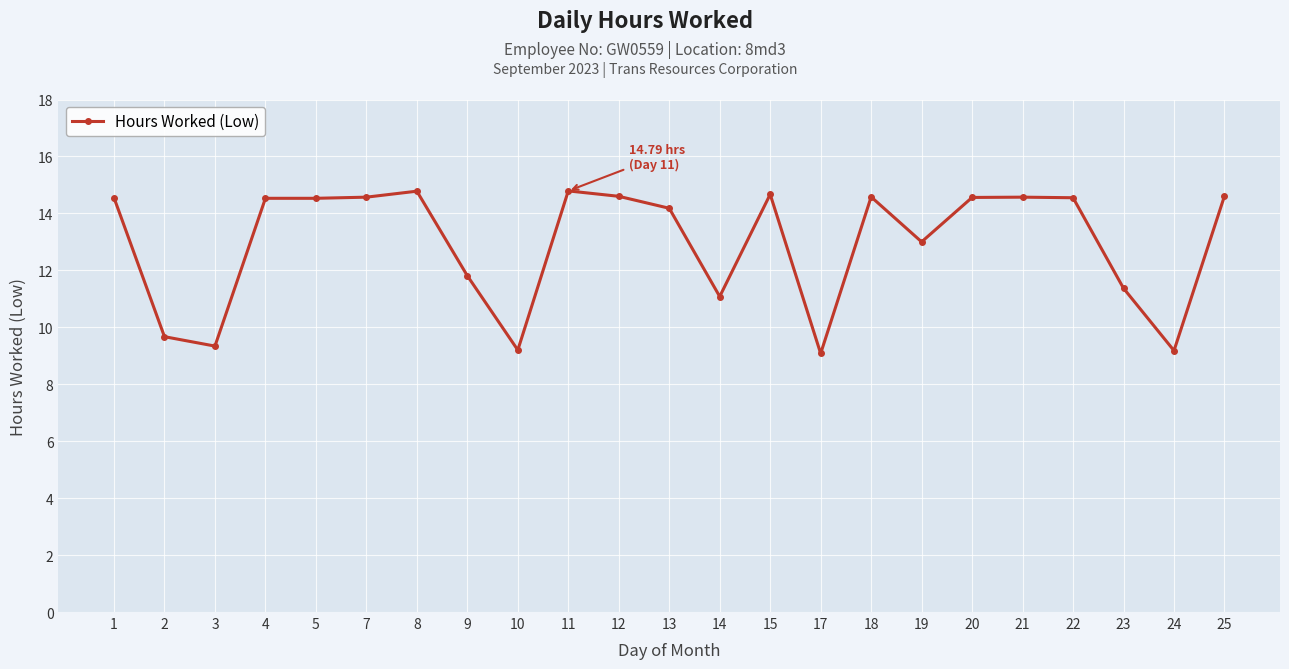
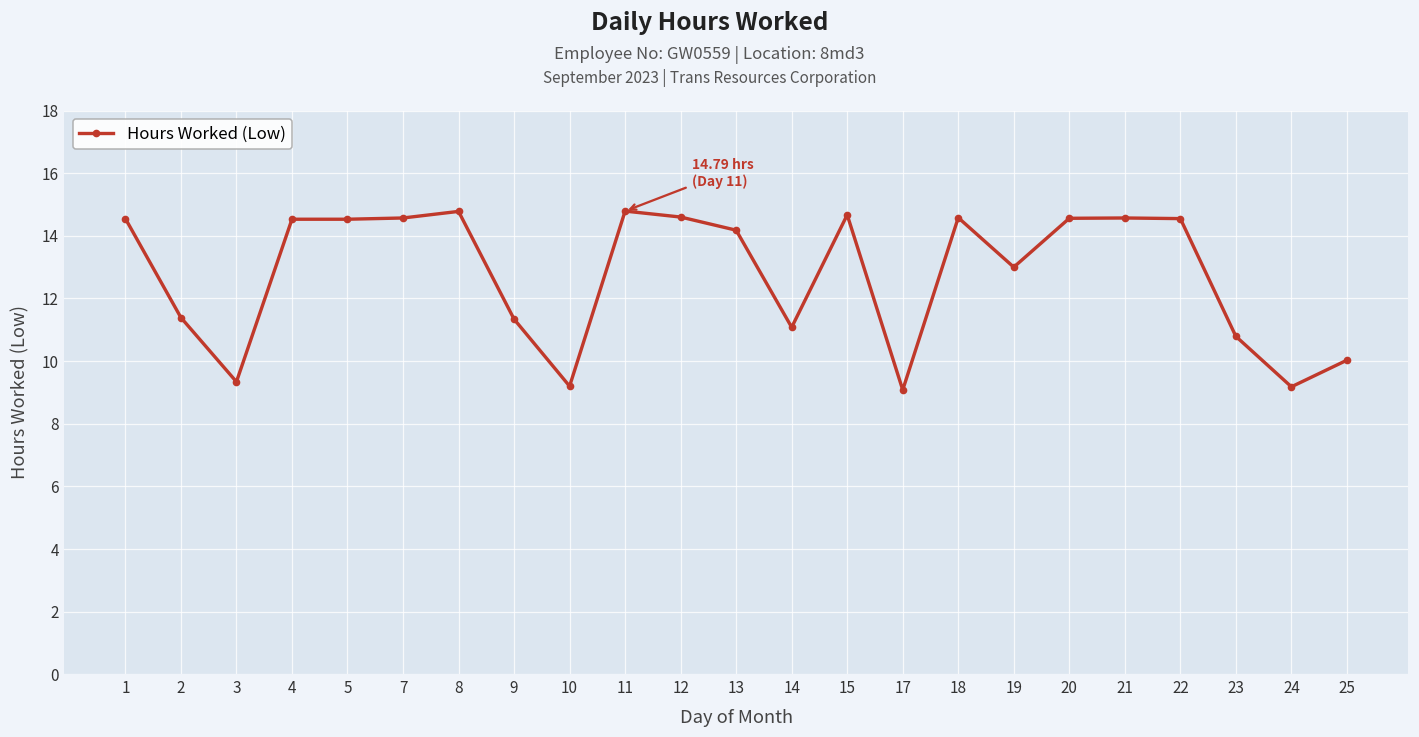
  {
    "1": 14.6,
-   "2": 9.7,
+   "2": 11.4,
    "3": 9.3,
    "4": 14.5,
    "5": 14.5,
    "7": 14.6,
    "8": 14.8,
-   "9": 11.8,
+   "9": 11.3,
    "10": 9.2,
    "12": 14.6,
    "13": 14.2,
    "14": 11.1,
    "15": 14.7,
    "17": 9.1,
    "18": 14.6,
    "19": 13.0,
    "20": 14.6,
    "21": 14.6,
    "22": 14.6,
-   "23": 11.4,
+   "23": 10.8,
    "24": 9.2,
-   "25": 14.6
+   "25": 10.0
  }
